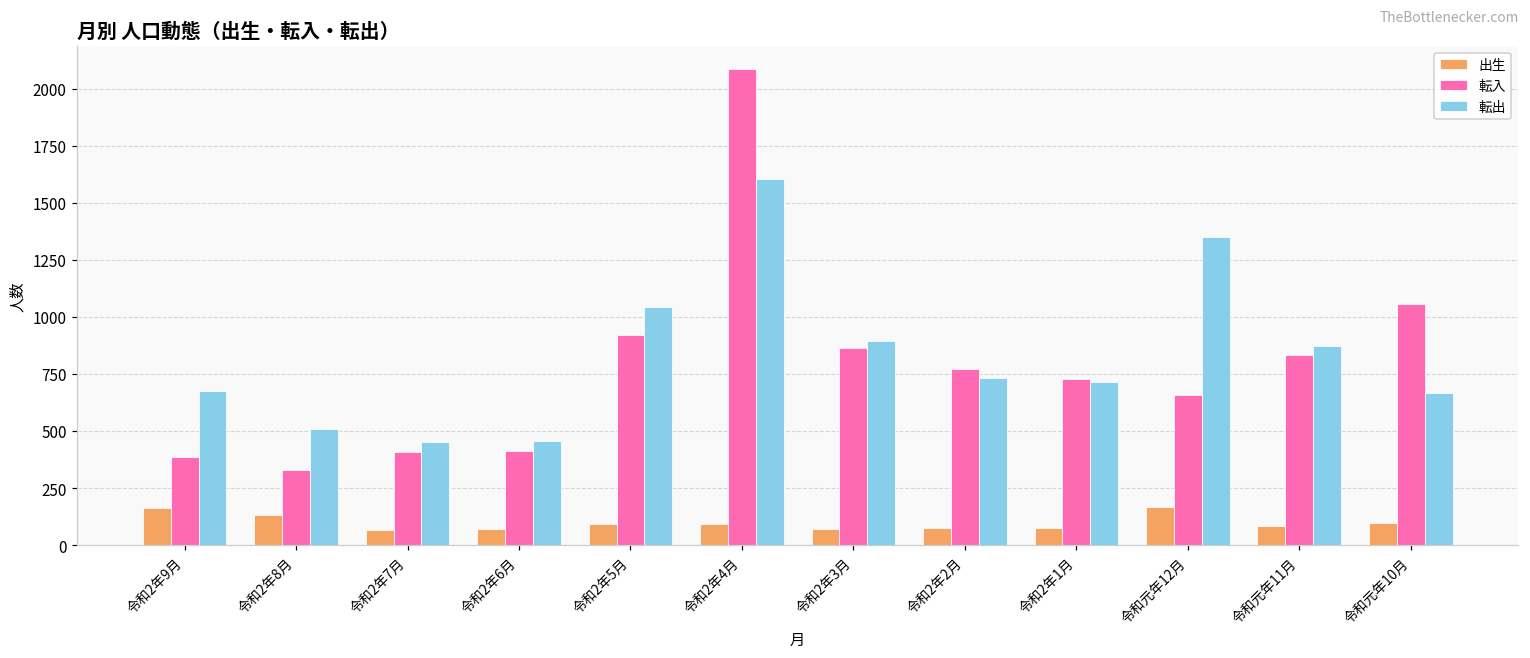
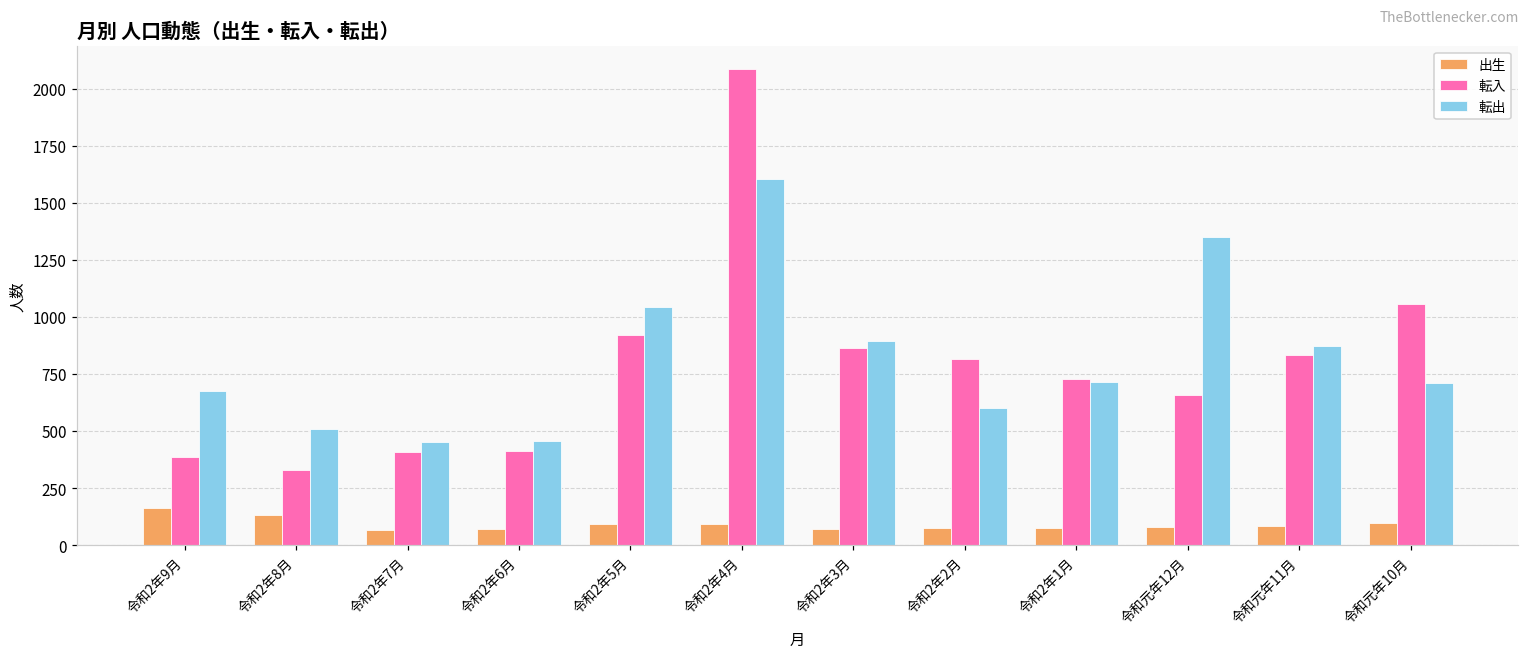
  {
    "出生": {
      "令和2年9月": 160,
      "令和2年8月": 130,
      "令和2年7月": 70,
      "令和2年6月": 70,
      "令和2年5月": 90,
      "令和2年4月": 90,
      "令和2年3月": 70,
      "令和2年2月": 80,
      "令和2年1月": 70,
-     "令和元年12月": 170,
+     "令和元年12月": 80,
      "令和元年11月": 80,
      "令和元年10月": 100
    },
    "転入": {
      "令和2年9月": 390,
      "令和2年8月": 330,
      "令和2年7月": 410,
      "令和2年6月": 410,
      "令和2年5月": 920,
      "令和2年4月": 2080,
      "令和2年3月": 860,
-     "令和2年2月": 770,
+     "令和2年2月": 810,
      "令和2年1月": 730,
      "令和元年12月": 660,
      "令和元年11月": 830,
      "令和元年10月": 1060
    },
    "転出": {
      "令和2年9月": 670,
      "令和2年8月": 510,
      "令和2年7月": 450,
      "令和2年6月": 460,
      "令和2年5月": 1040,
      "令和2年4月": 1610,
      "令和2年3月": 900,
-     "令和2年2月": 730,
+     "令和2年2月": 600,
      "令和2年1月": 710,
      "令和元年12月": 1350,
      "令和元年11月": 870,
-     "令和元年10月": 670
+     "令和元年10月": 710
    }
  }
